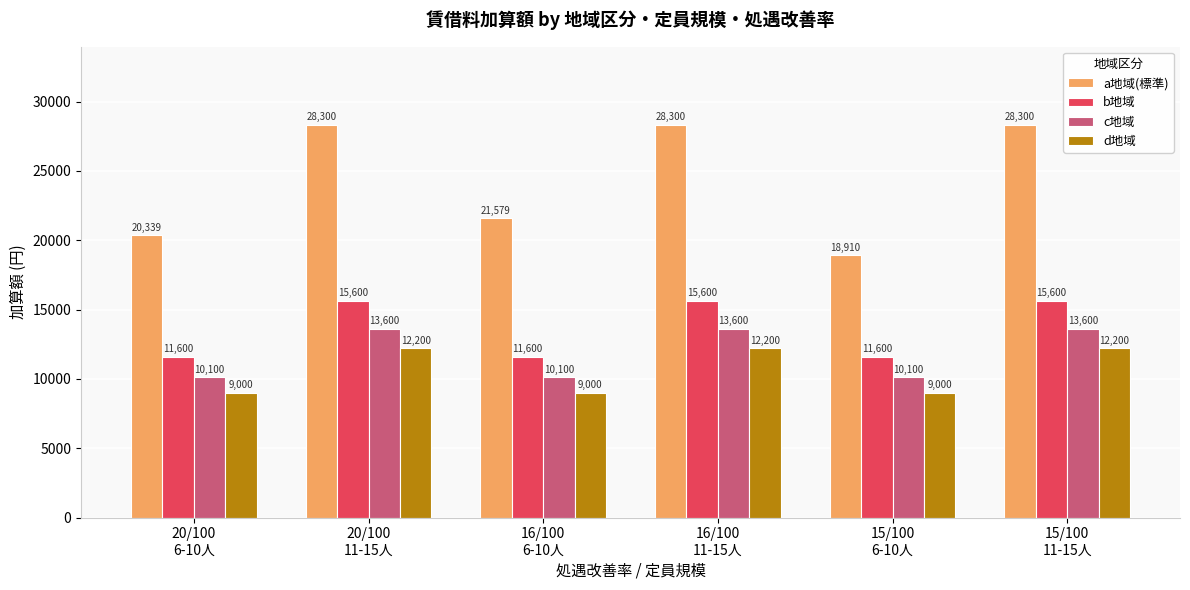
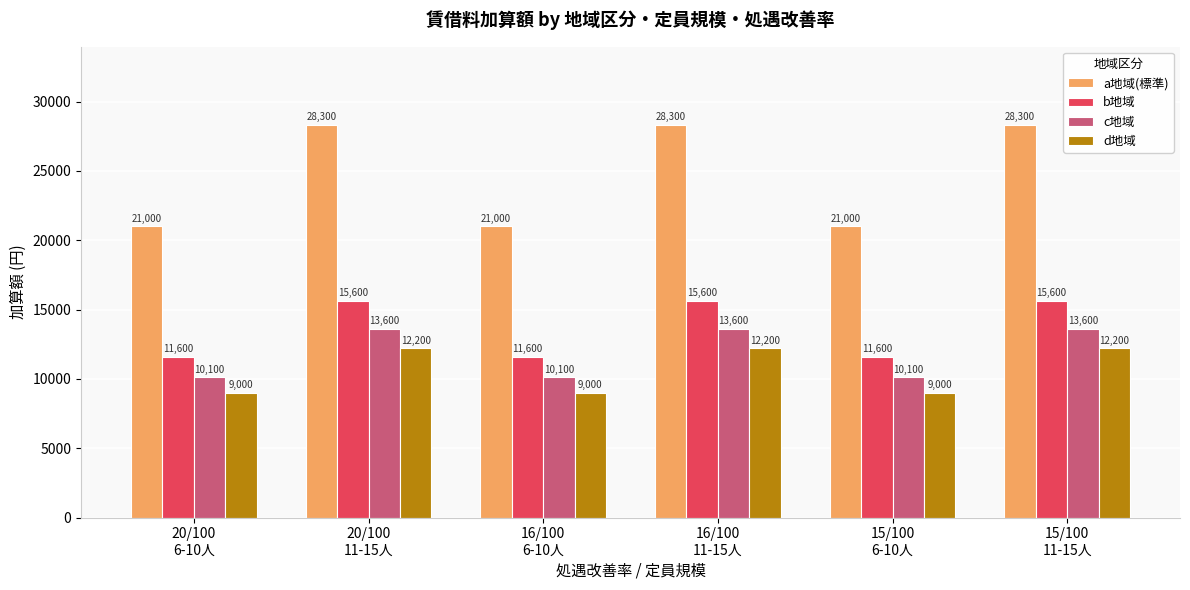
  {
    "a地域(標準)": {
-     "20/100 6-10人": "20,339",
+     "20/100 6-10人": "21,000",
      "20/100 11-15人": "28,300",
-     "16/100 6-10人": "21,579",
+     "16/100 6-10人": "21,000",
      "16/100 11-15人": "28,300",
-     "15/100 6-10人": "18,910",
+     "15/100 6-10人": "21,000",
      "15/100 11-15人": "28,300"
    },
    "d地域": {
      "20/100 6-10人": "9,000",
      "20/100 11-15人": "12,200",
      "16/100 6-10人": "9,000",
      "16/100 11-15人": "12,200",
      "15/100 6-10人": "9,000",
      "15/100 11-15人": "12,200"
    }
  }
